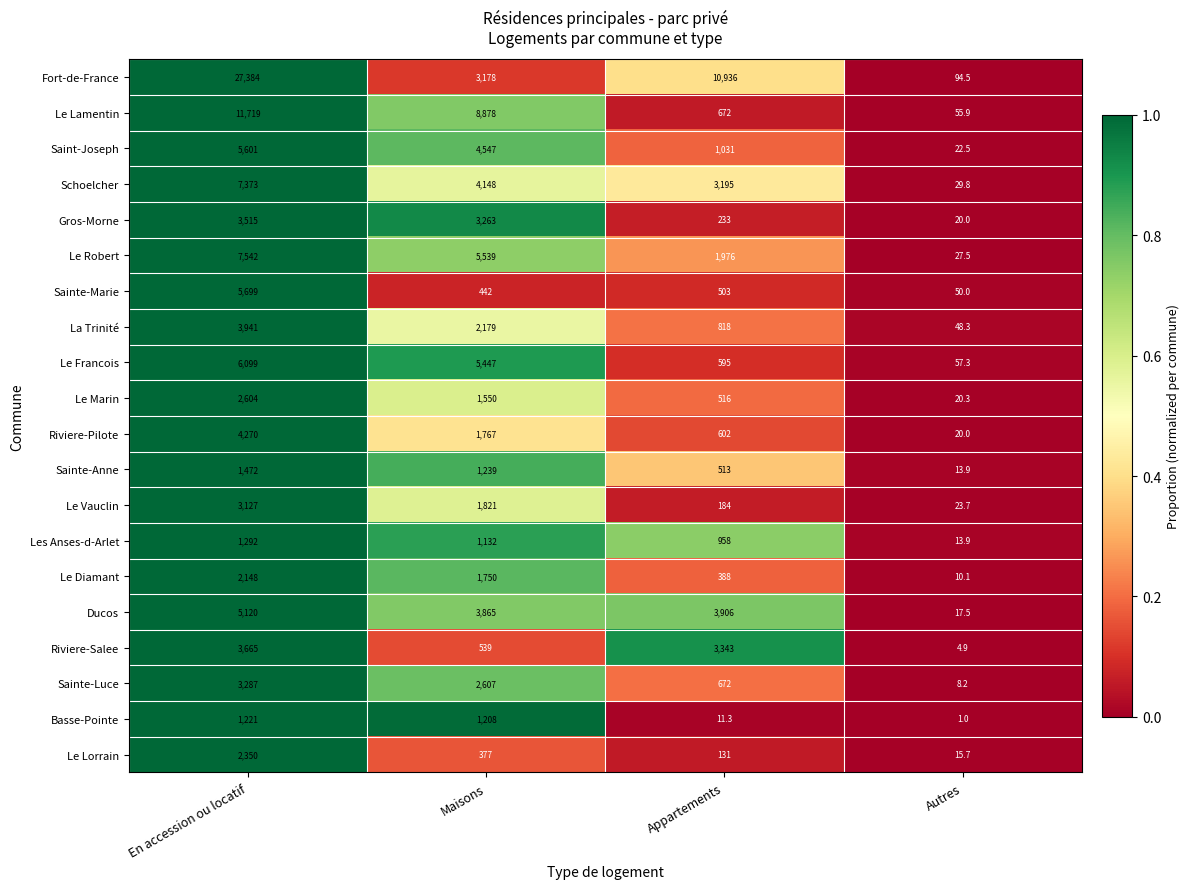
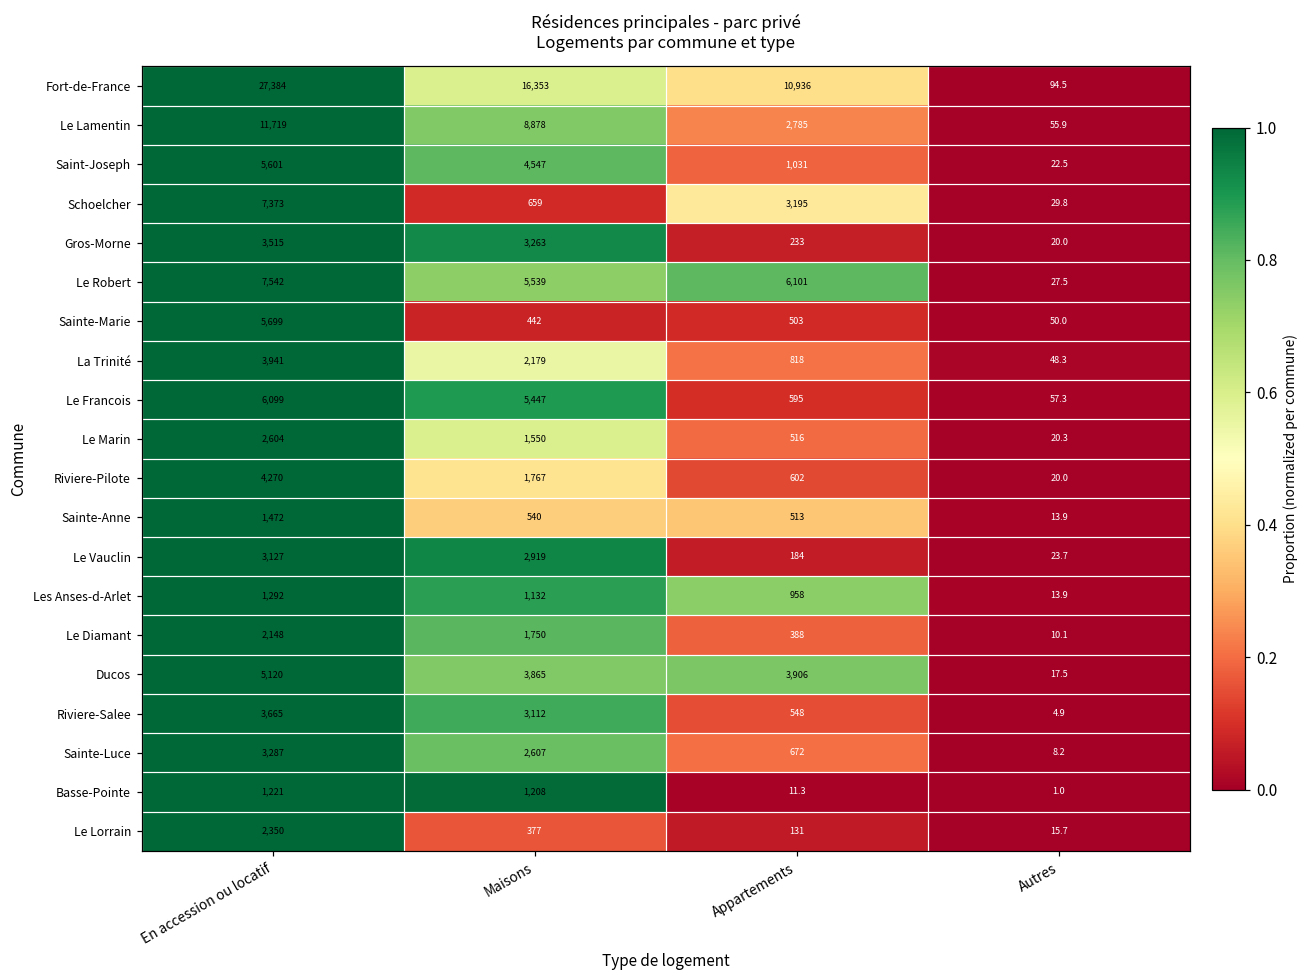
  {
    "Fort-de-France": {
      "En accession ou locatif": "27,384",
-     "Maisons": "3,178",
+     "Maisons": "16,353",
      "Appartements": "10,936",
      "Autres": "94.5"
    },
    "Le Lamentin": {
      "En accession ou locatif": "11,719",
      "Maisons": "8,878",
-     "Appartements": "672",
+     "Appartements": "2,785",
      "Autres": "55.9"
    },
    "Saint-Joseph": {
      "En accession ou locatif": "5,601",
      "Maisons": "4,547",
      "Appartements": "1,031",
      "Autres": "22.5"
    },
    "Schoelcher": {
      "En accession ou locatif": "7,373",
-     "Maisons": "4,148",
+     "Maisons": "659",
      "Appartements": "3,195",
      "Autres": "29.8"
    },
    "Gros-Morne": {
      "En accession ou locatif": "3,515",
      "Maisons": "3,263",
      "Appartements": "233",
      "Autres": "20.0"
    },
    "Le Robert": {
      "En accession ou locatif": "7,542",
      "Maisons": "5,539",
-     "Appartements": "1,976",
+     "Appartements": "6,101",
      "Autres": "27.5"
    },
    "Sainte-Marie": {
      "En accession ou locatif": "5,699",
      "Maisons": "442",
      "Appartements": "503",
      "Autres": "50.0"
    },
    "La Trinité": {
      "En accession ou locatif": "3,941",
      "Maisons": "2,179",
      "Appartements": "818",
      "Autres": "48.3"
    },
    "Le Francois": {
      "En accession ou locatif": "6,099",
      "Maisons": "5,447",
      "Appartements": "595",
      "Autres": "57.3"
    },
    "Le Marin": {
      "En accession ou locatif": "2,604",
      "Maisons": "1,550",
      "Appartements": "516",
      "Autres": "20.3"
    },
    "Riviere-Pilote": {
      "En accession ou locatif": "4,270",
      "Maisons": "1,767",
      "Appartements": "602",
      "Autres": "20.0"
    },
    "Sainte-Anne": {
      "En accession ou locatif": "1,472",
-     "Maisons": "1,239",
+     "Maisons": "540",
      "Appartements": "513",
      "Autres": "13.9"
    },
    "Le Vauclin": {
      "En accession ou locatif": "3,127",
-     "Maisons": "1,821",
+     "Maisons": "2,919",
      "Appartements": "184",
      "Autres": "23.7"
    },
    "Les Anses-d-Arlet": {
      "En accession ou locatif": "1,292",
      "Maisons": "1,132",
      "Appartements": "958",
      "Autres": "13.9"
    },
    "Le Diamant": {
      "En accession ou locatif": "2,148",
      "Maisons": "1,750",
      "Appartements": "388",
      "Autres": "10.1"
    },
    "Ducos": {
      "En accession ou locatif": "5,120",
      "Maisons": "3,865",
      "Appartements": "3,906",
      "Autres": "17.5"
    },
    "Riviere-Salee": {
      "En accession ou locatif": "3,665",
-     "Maisons": "539",
-     "Appartements": "3,343",
+     "Maisons": "3,112",
+     "Appartements": "548",
      "Autres": "4.9"
    },
    "Sainte-Luce": {
      "En accession ou locatif": "3,287",
      "Maisons": "2,607",
      "Appartements": "672",
      "Autres": "8.2"
    },
    "Basse-Pointe": {
      "En accession ou locatif": "1,221",
      "Maisons": "1,208",
      "Appartements": "11.3",
      "Autres": "1.0"
    },
    "Le Lorrain": {
      "En accession ou locatif": "2,350",
      "Maisons": "377",
      "Appartements": "131",
      "Autres": "15.7"
    }
  }
